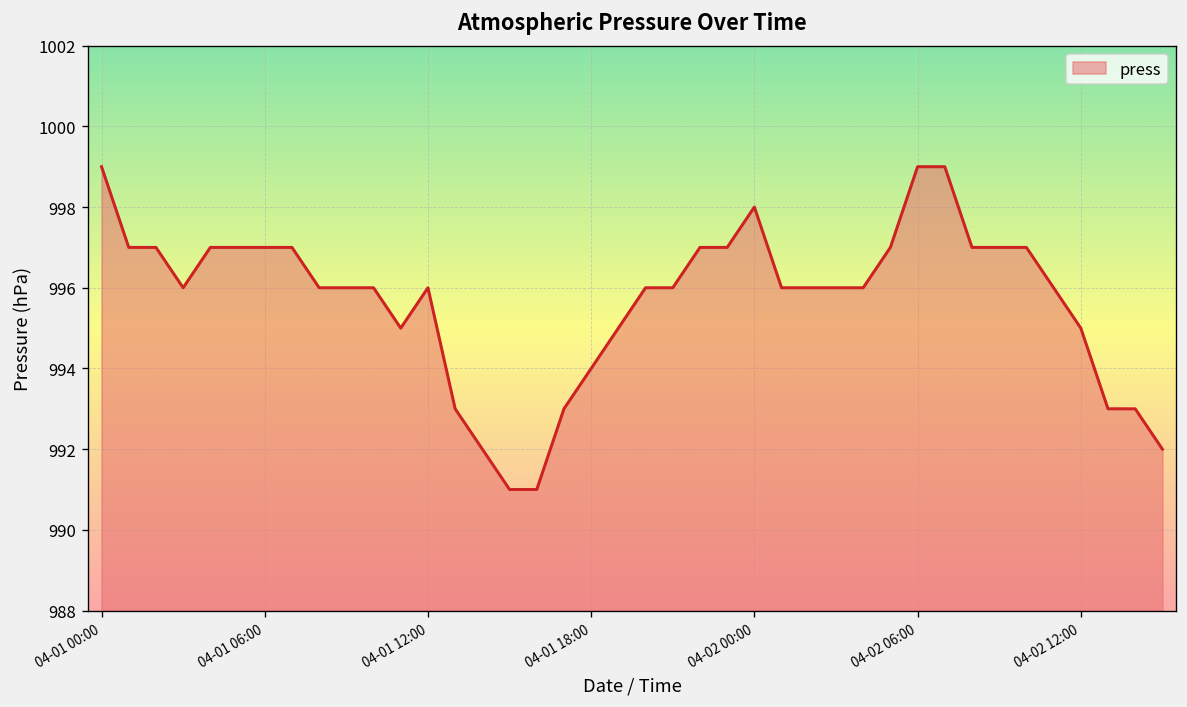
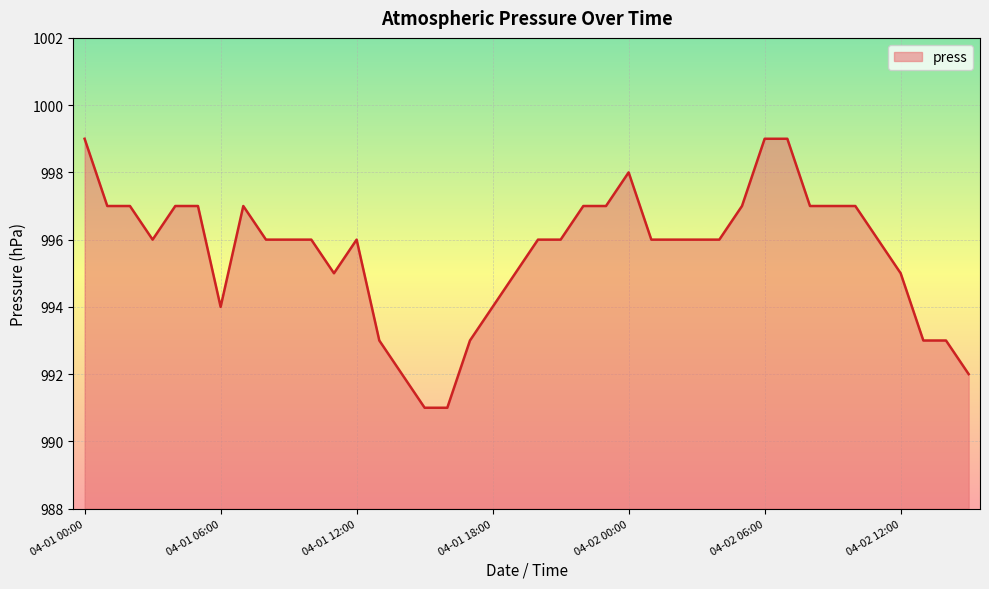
  {
    "04-01 00:00": 999,
-   "04-01 06:00": 997,
+   "04-01 06:00": 994,
    "04-01 12:00": 996,
    "04-01 18:00": 994,
    "04-02 00:00": 998,
    "04-02 06:00": 999,
    "04-02 12:00": 995
  }
